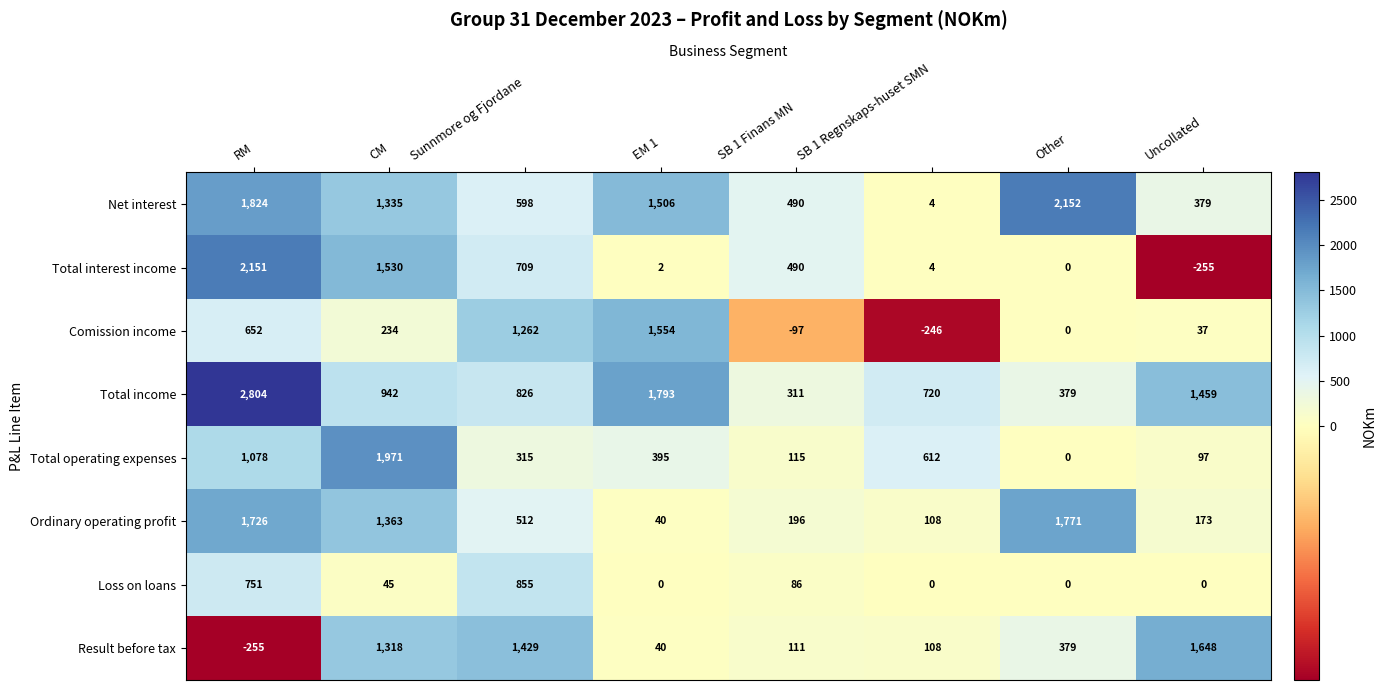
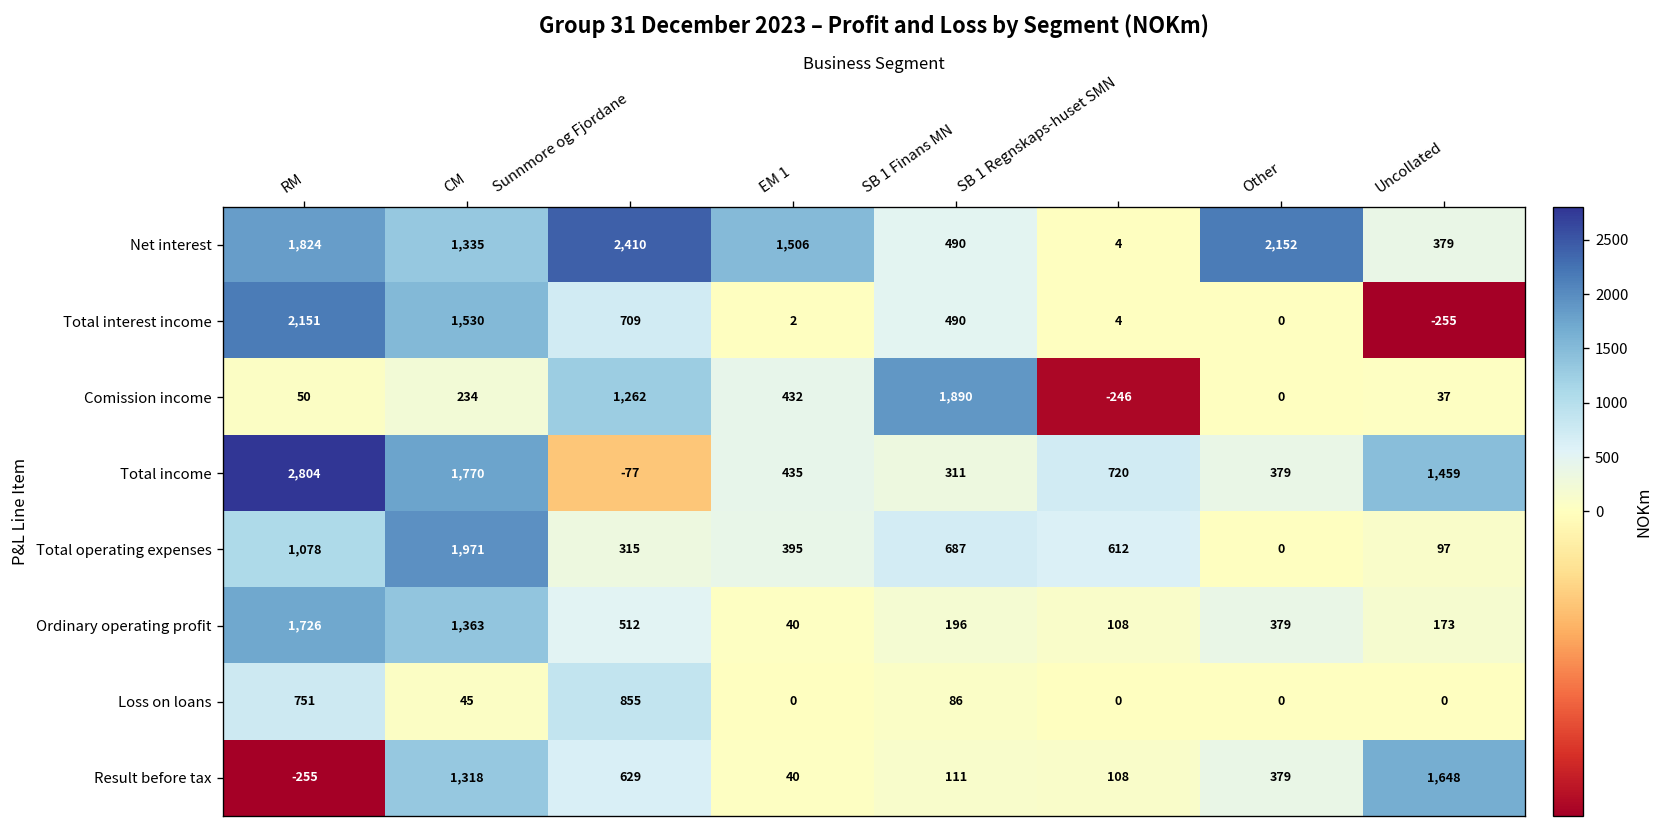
  {
    "Net interest": {
      "RM": "1,824",
      "CM": "1,335",
-     "Sunnmore og Fjordane": "598",
+     "Sunnmore og Fjordane": "2,410",
      "EM 1": "1,506",
      "SB 1 Finans MN": "490",
      "SB 1 Regnskaps-huset SMN": "4",
      "Other": "2,152",
      "Uncollated": "379"
    },
    "Total interest income": {
      "RM": "2,151",
      "CM": "1,530",
      "Sunnmore og Fjordane": "709",
      "EM 1": "2",
      "SB 1 Finans MN": "490",
      "SB 1 Regnskaps-huset SMN": "4",
      "Other": "0",
      "Uncollated": "-255"
    },
    "Comission income": {
-     "RM": "652",
+     "RM": "50",
      "CM": "234",
      "Sunnmore og Fjordane": "1,262",
-     "EM 1": "1,554",
-     "SB 1 Finans MN": "-97",
+     "EM 1": "432",
+     "SB 1 Finans MN": "1,890",
      "SB 1 Regnskaps-huset SMN": "-246",
      "Other": "0",
      "Uncollated": "37"
    },
    "Total income": {
      "RM": "2,804",
-     "CM": "942",
-     "Sunnmore og Fjordane": "826",
-     "EM 1": "1,793",
+     "CM": "1,770",
+     "Sunnmore og Fjordane": "-77",
+     "EM 1": "435",
      "SB 1 Finans MN": "311",
      "SB 1 Regnskaps-huset SMN": "720",
      "Other": "379",
      "Uncollated": "1,459"
    },
    "Total operating expenses": {
      "RM": "1,078",
      "CM": "1,971",
      "Sunnmore og Fjordane": "315",
      "EM 1": "395",
-     "SB 1 Finans MN": "115",
+     "SB 1 Finans MN": "687",
      "SB 1 Regnskaps-huset SMN": "612",
      "Other": "0",
      "Uncollated": "97"
    },
    "Ordinary operating profit": {
      "RM": "1,726",
      "CM": "1,363",
      "Sunnmore og Fjordane": "512",
      "EM 1": "40",
      "SB 1 Finans MN": "196",
      "SB 1 Regnskaps-huset SMN": "108",
-     "Other": "1,771",
+     "Other": "379",
      "Uncollated": "173"
    },
    "Loss on loans": {
      "RM": "751",
      "CM": "45",
      "Sunnmore og Fjordane": "855",
      "EM 1": "0",
      "SB 1 Finans MN": "86",
      "SB 1 Regnskaps-huset SMN": "0",
      "Other": "0",
      "Uncollated": "0"
    },
    "Result before tax": {
      "RM": "-255",
      "CM": "1,318",
-     "Sunnmore og Fjordane": "1,429",
+     "Sunnmore og Fjordane": "629",
      "EM 1": "40",
      "SB 1 Finans MN": "111",
      "SB 1 Regnskaps-huset SMN": "108",
      "Other": "379",
      "Uncollated": "1,648"
    }
  }
